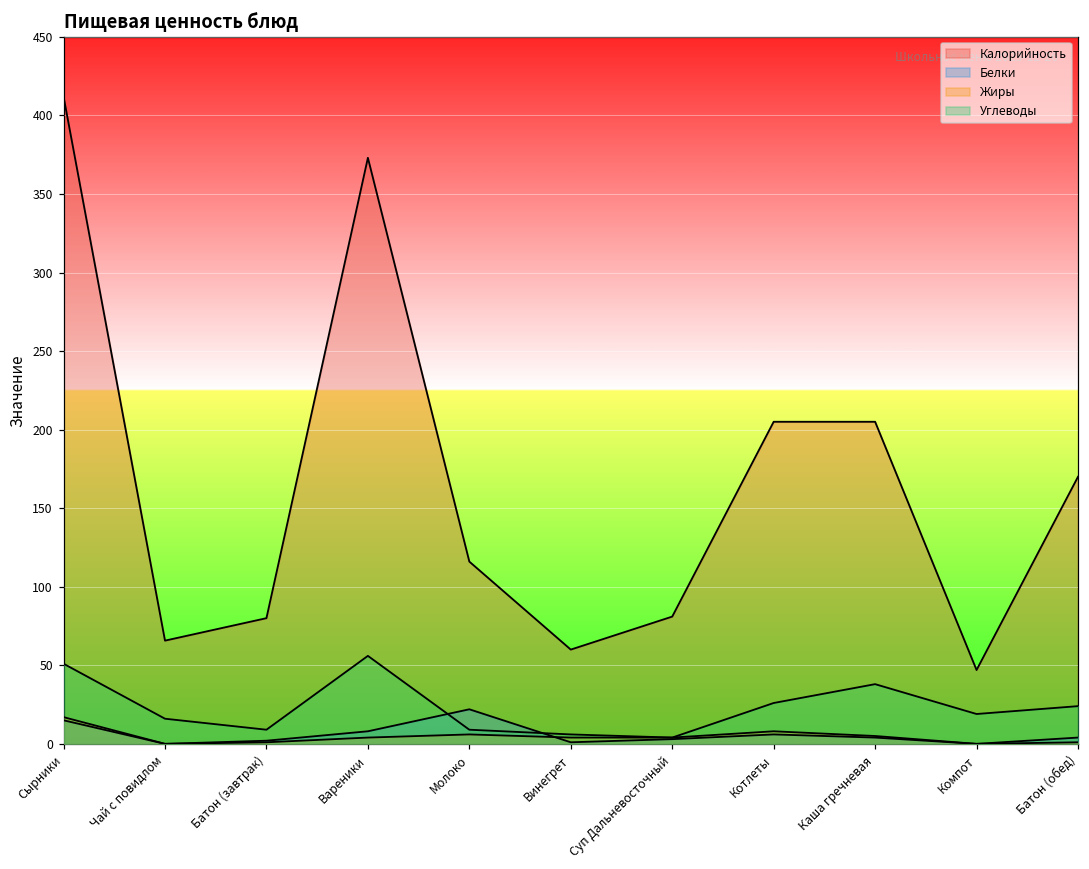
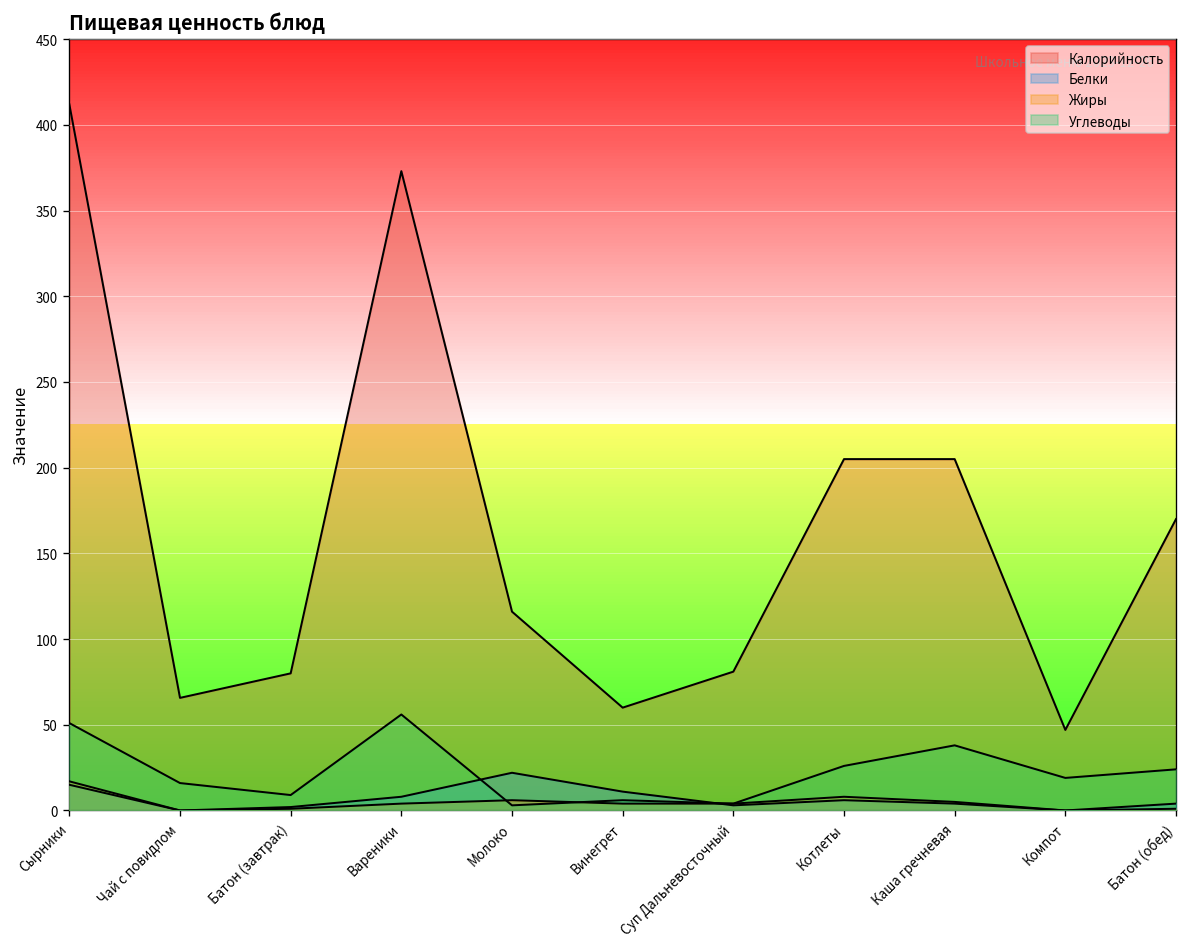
  {
    "Белки": {
      "Сырники": 15,
      "Вареники": 8,
      "Молоко": 22,
-     "Винегрет": 1,
+     "Винегрет": 11,
      "Котлеты": 6,
      "Батон (обед)": 4
    },
    "Углеводы": {
      "Сырники": 51,
      "Чай с повидлом": 16,
      "Батон (завтрак)": 9,
      "Вареники": 56,
-     "Молоко": 9,
+     "Молоко": 3,
      "Винегрет": 6,
      "Котлеты": 26,
      "Каша гречневая": 38,
      "Компот": 19,
      "Батон (обед)": 24
    }
  }
